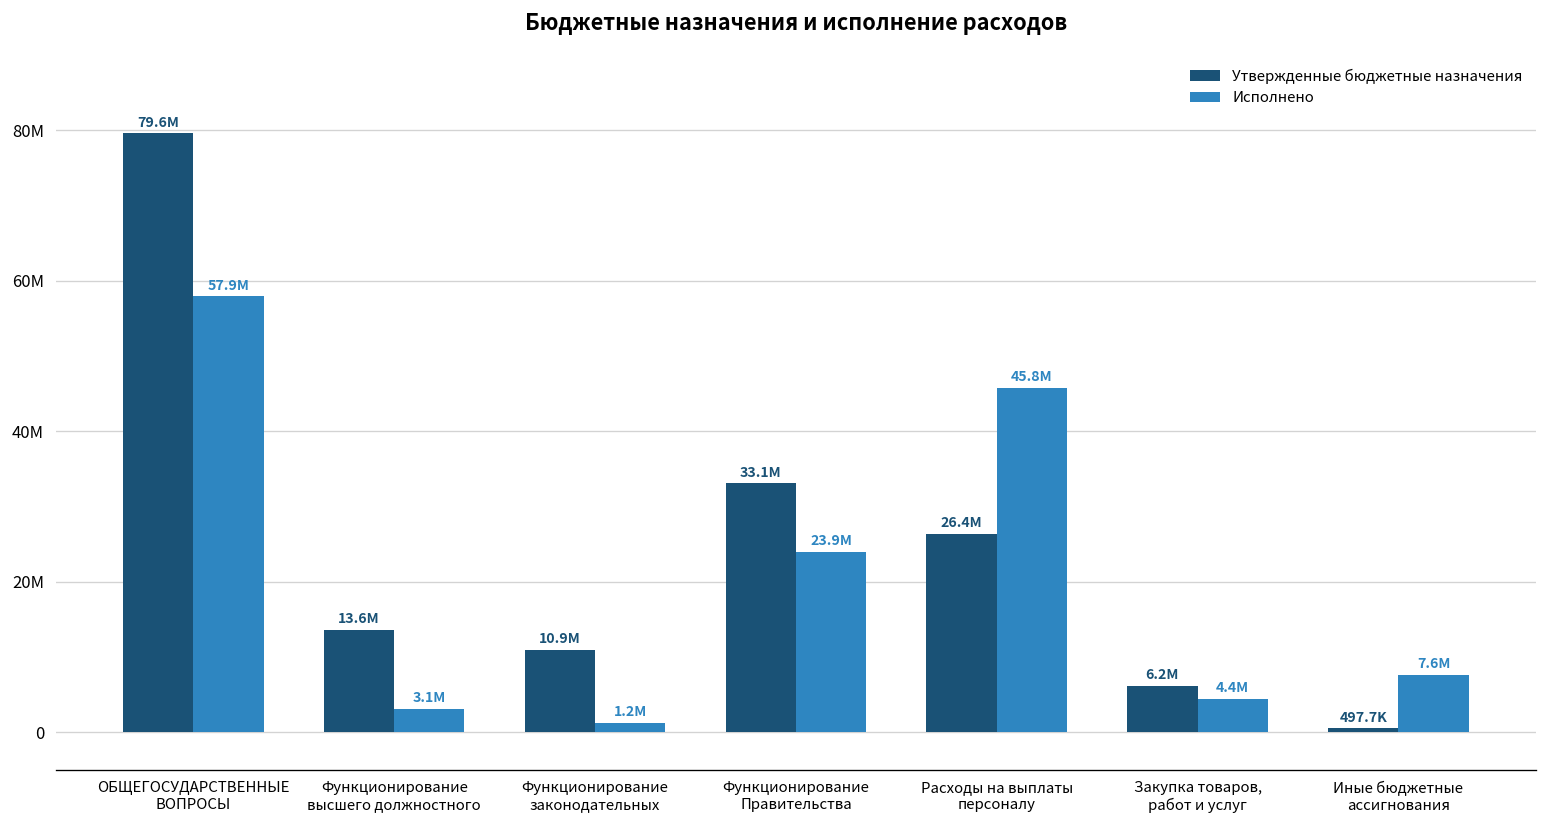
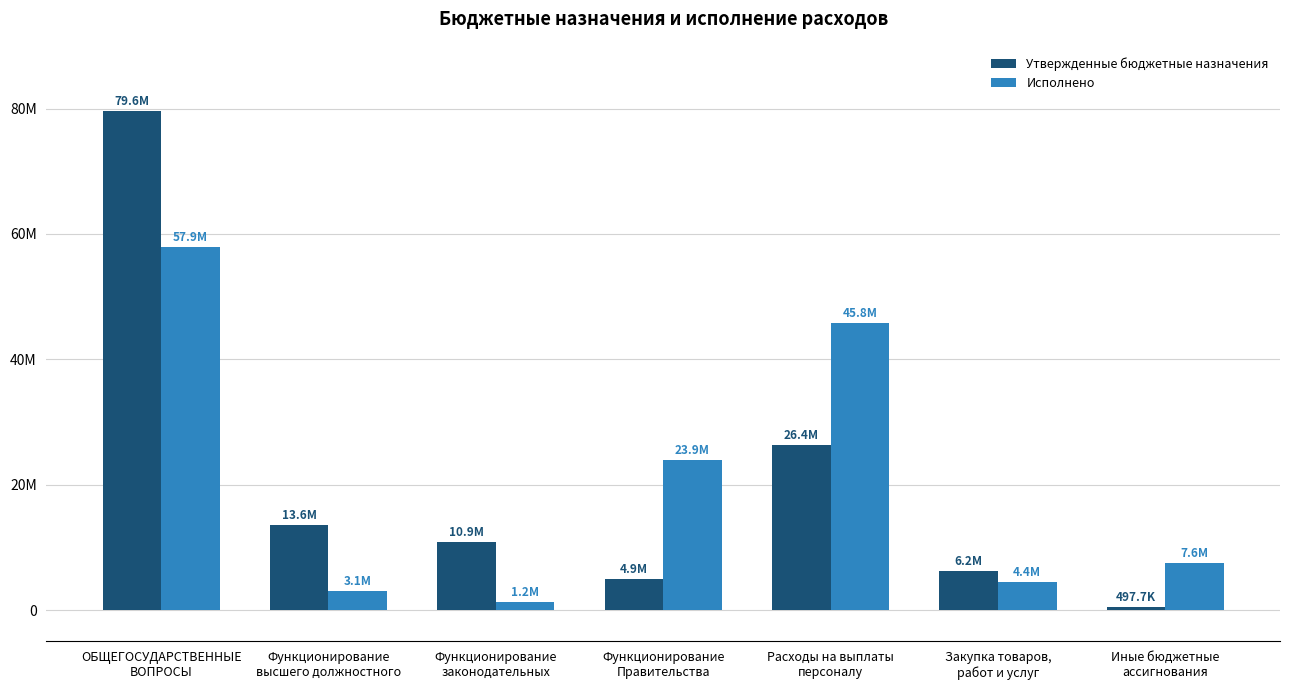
  {
    "Утвержденные бюджетные назначения": {
      "ОБЩЕГОСУДАРСТВЕННЫЕ ВОПРОСЫ": "79.6M",
      "Функционирование высшего должностного": "13.6M",
      "Функционирование законодательных": "10.9M",
-     "Функционирование Правительства": "33.1M",
+     "Функционирование Правительства": "4.9M",
      "Расходы на выплаты персоналу": "26.4M",
      "Закупка товаров, работ и услуг": "6.2M",
      "Иные бюджетные ассигнования": "497.7K"
    },
    "Исполнено": {
      "ОБЩЕГОСУДАРСТВЕННЫЕ ВОПРОСЫ": "57.9M",
      "Функционирование высшего должностного": "3.1M",
      "Функционирование законодательных": "1.2M",
      "Функционирование Правительства": "23.9M",
      "Расходы на выплаты персоналу": "45.8M",
      "Закупка товаров, работ и услуг": "4.4M",
      "Иные бюджетные ассигнования": "7.6M"
    }
  }
